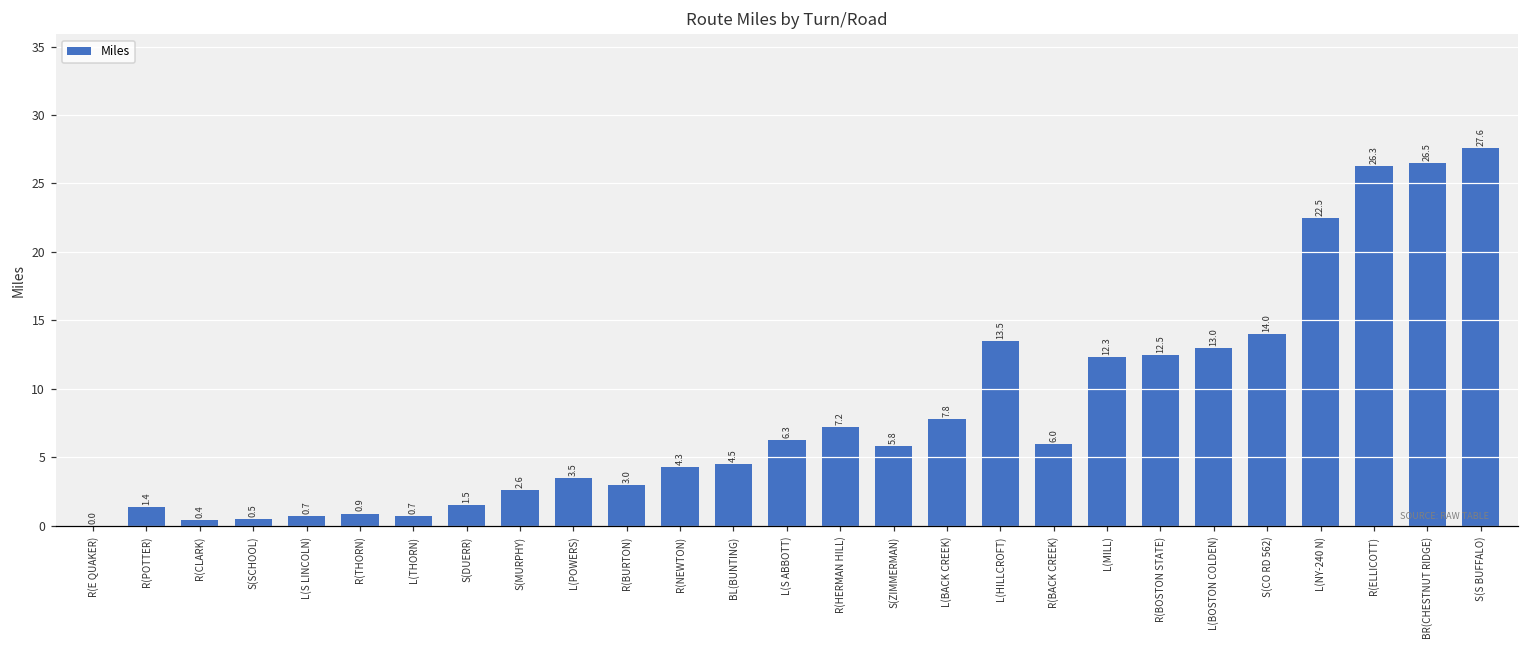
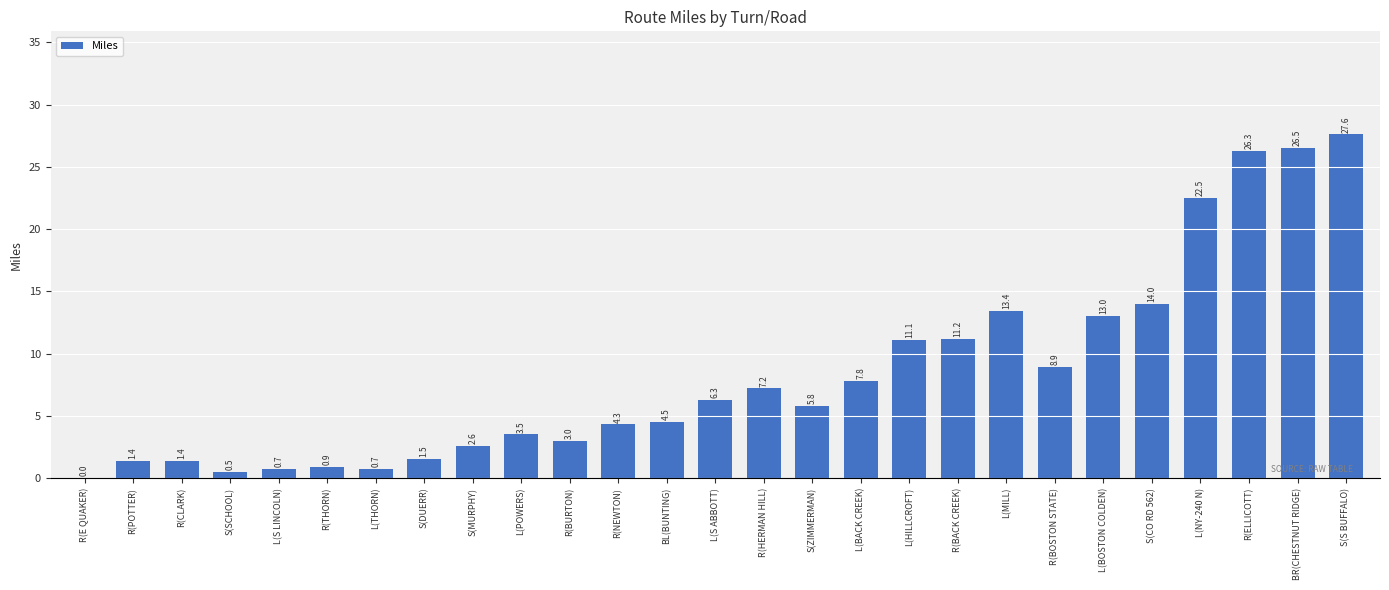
  {
    "R(E QUAKER)": 0.0,
    "R(POTTER)": 1.4,
-   "R(CLARK)": 0.4,
+   "R(CLARK)": 1.4,
    "S(SCHOOL)": 0.5,
    "L(S LINCOLN)": 0.7,
    "R(THORN)": 0.9,
    "L(THORN)": 0.7,
    "S(DUERR)": 1.5,
    "S(MURPHY)": 2.6,
    "L(POWERS)": 3.5,
    "R(BURTON)": 3.0,
    "R(NEWTON)": 4.3,
    "BL(BUNTING)": 4.5,
    "L(S ABBOTT)": 6.3,
    "R(HERMAN HILL)": 7.2,
    "S(ZIMMERMAN)": 5.8,
    "L(BACK CREEK)": 7.8,
-   "L(HILLCROFT)": 13.5,
-   "R(BACK CREEK)": 6.0,
-   "L(MILL)": 12.3,
-   "R(BOSTON STATE)": 12.5,
+   "L(HILLCROFT)": 11.1,
+   "R(BACK CREEK)": 11.2,
+   "L(MILL)": 13.4,
+   "R(BOSTON STATE)": 8.9,
    "L(BOSTON COLDEN)": 13.0,
    "S(CO RD 562)": 14.0,
    "L(NY-240 N)": 22.5,
    "R(ELLICOTT)": 26.3,
    "BR(CHESTNUT RIDGE)": 26.5,
    "S(S BUFFALO)": 27.6
  }
